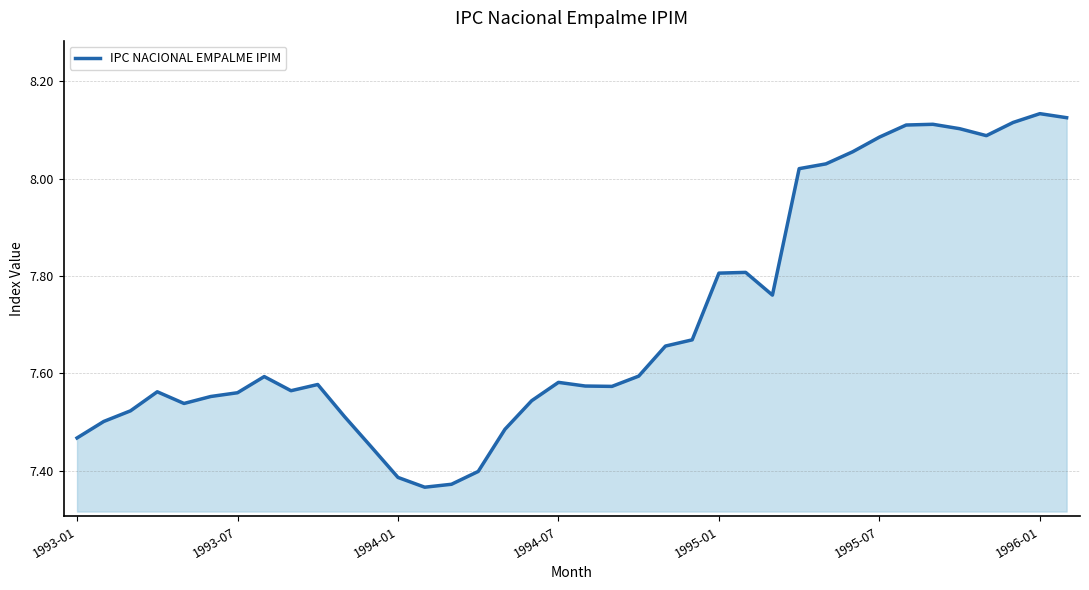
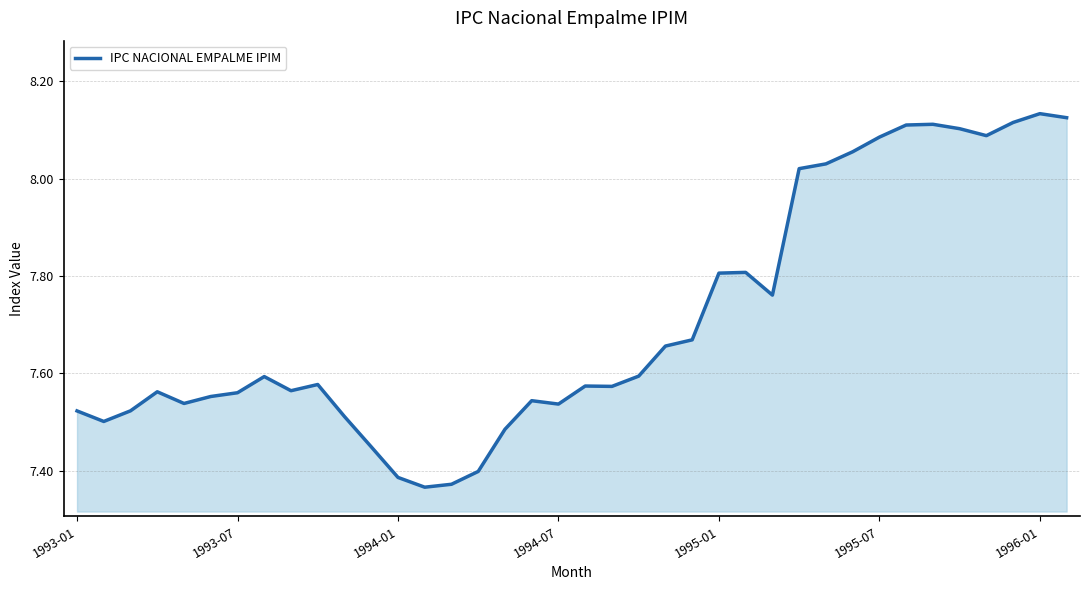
  {
-   "1993-01": 7.47,
+   "1993-01": 7.52,
    "1993-07": 7.56,
    "1994-01": 7.39,
-   "1994-07": 7.58,
+   "1994-07": 7.54,
    "1995-01": 7.81,
    "1995-07": 8.09,
    "1996-01": 8.13
  }
